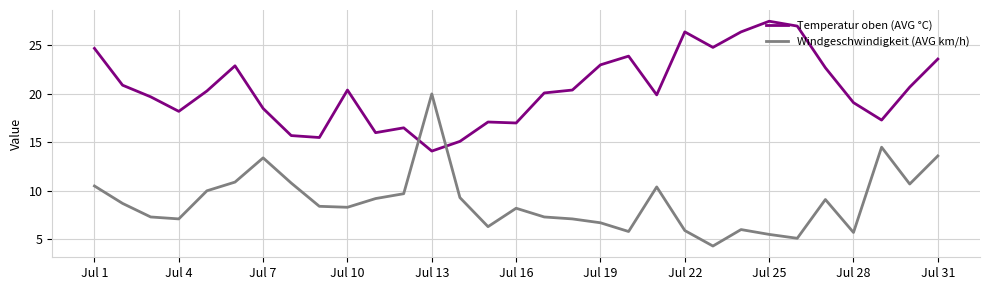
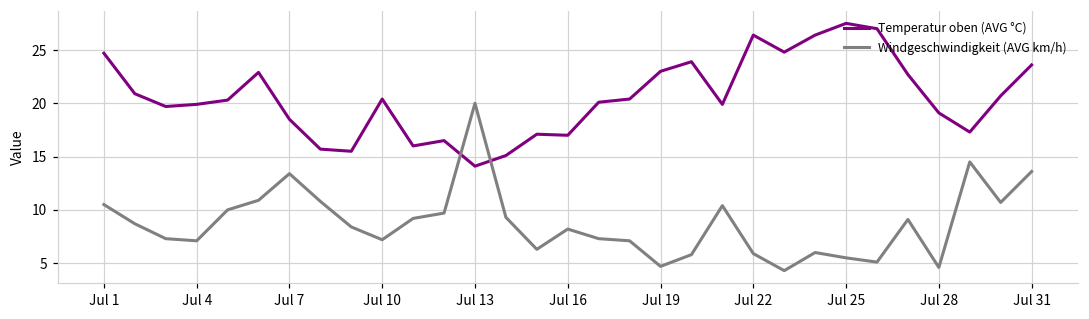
  {
    "Temperatur oben (AVG °C)": {
      "Jul 1": 25,
-     "Jul 4": 18,
+     "Jul 4": 20,
      "Jul 7": 19,
      "Jul 10": 20,
      "Jul 13": 14,
      "Jul 16": 17,
      "Jul 19": 23,
      "Jul 22": 26,
      "Jul 25": 28,
      "Jul 28": 19,
      "Jul 31": 24
    },
    "Windgeschwindigkeit (AVG km/h)": {
      "Jul 1": 11,
      "Jul 4": 7,
      "Jul 7": 13,
-     "Jul 10": 8,
+     "Jul 10": 7,
      "Jul 13": 20,
      "Jul 16": 8,
-     "Jul 19": 7,
+     "Jul 19": 5,
      "Jul 22": 6,
      "Jul 25": 6,
-     "Jul 28": 6,
+     "Jul 28": 5,
      "Jul 31": 14
    }
  }
